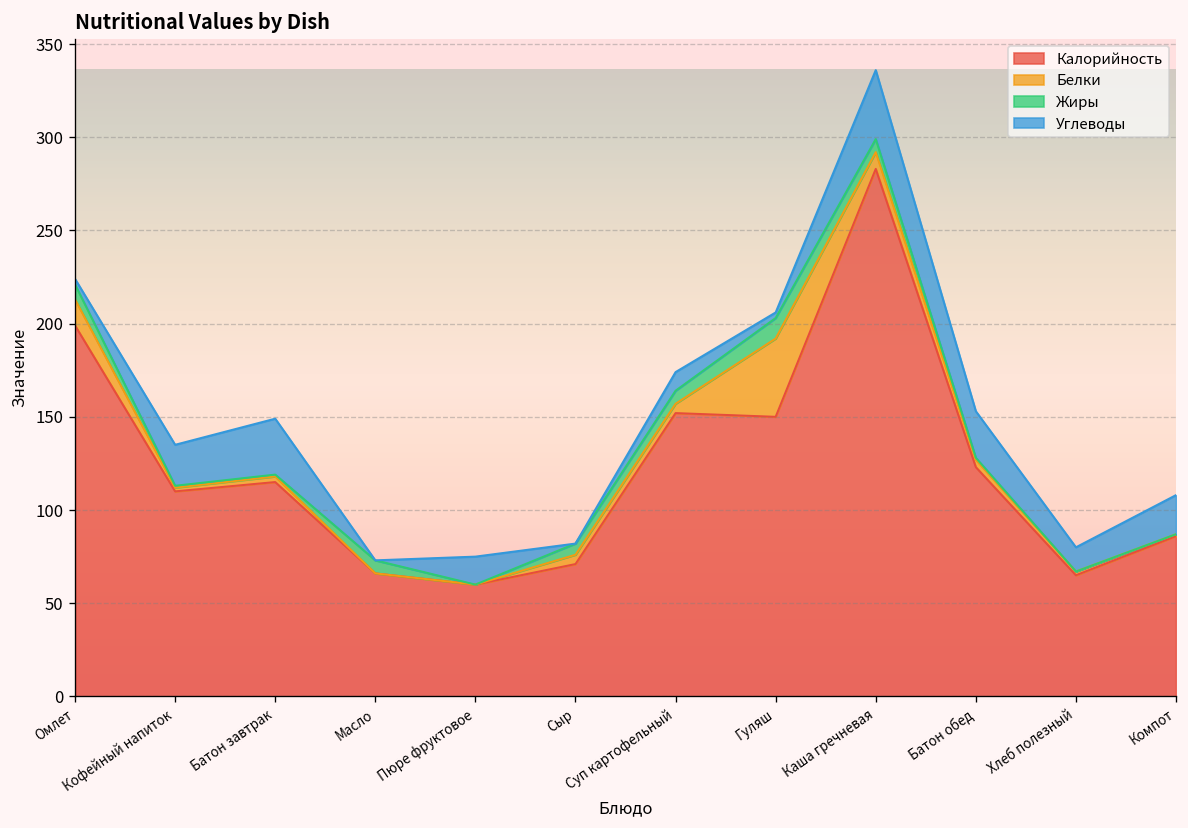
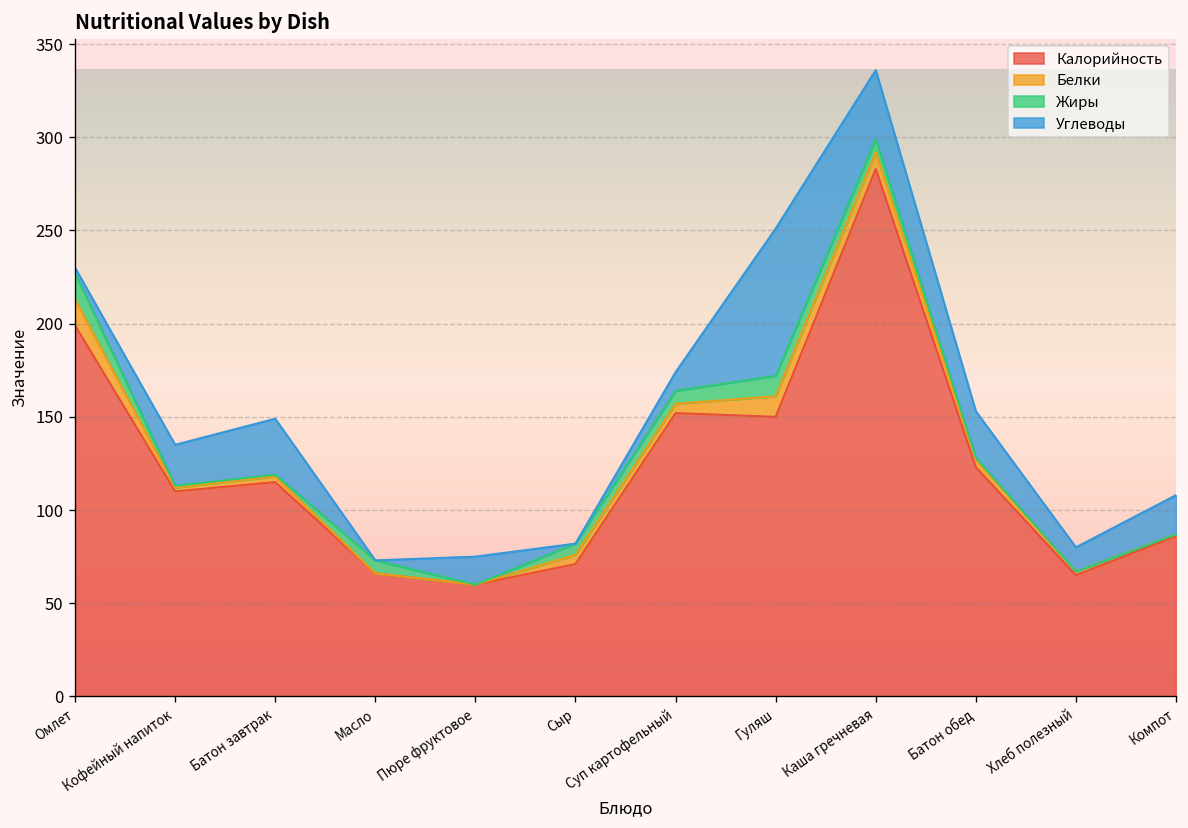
  {
    "Калорийность": {
      "Омлет": 199,
      "Кофейный напиток": 110,
      "Батон завтрак": 115,
      "Сыр": 71,
      "Суп картофельный": 152,
      "Гуляш": 150,
      "Каша гречневая": 283,
      "Батон обед": 123,
      "Хлеб полезный": 65
    },
    "Белки": {
      "Омлет": 14,
      "Сыр": 5,
      "Суп картофельный": 5,
-     "Гуляш": 42,
+     "Гуляш": 11,
      "Каша гречневая": 9
    },
    "Жиры": {
-     "Омлет": 8,
+     "Омлет": 14,
      "Суп картофельный": 7,
      "Гуляш": 11,
      "Каша гречневая": 7
    },
    "Углеводы": {
      "Омлет": 3,
      "Кофейный напиток": 22,
      "Батон завтрак": 30,
      "Пюре фруктовое": 15,
      "Суп картофельный": 10,
-     "Гуляш": 3,
+     "Гуляш": 79,
      "Каша гречневая": 37,
      "Батон обед": 25,
      "Хлеб полезный": 13,
      "Компот": 21
    }
  }
